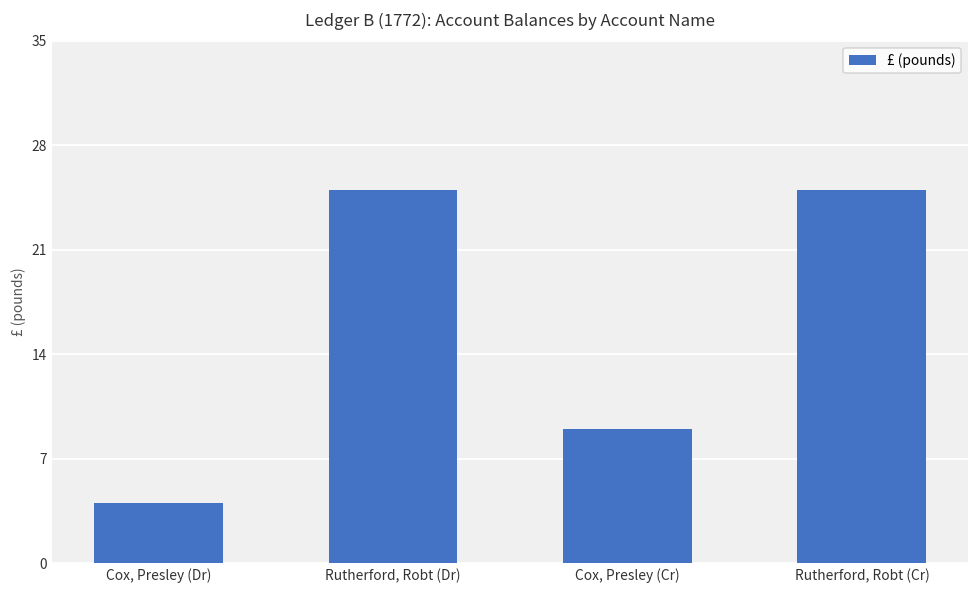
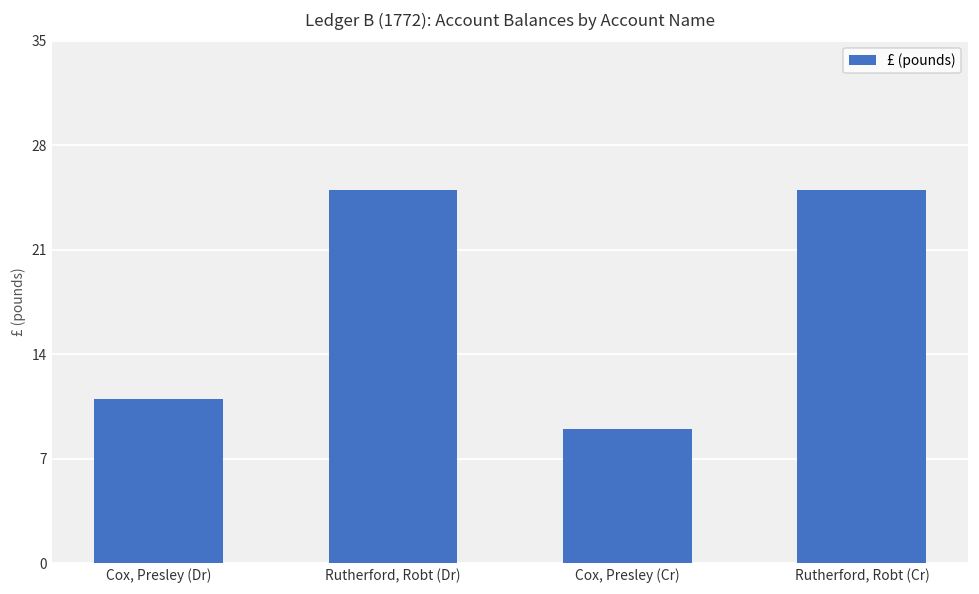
  {
-   "Cox, Presley (Dr)": 4,
+   "Cox, Presley (Dr)": 11,
    "Rutherford, Robt (Dr)": 25,
    "Cox, Presley (Cr)": 9,
    "Rutherford, Robt (Cr)": 25
  }
